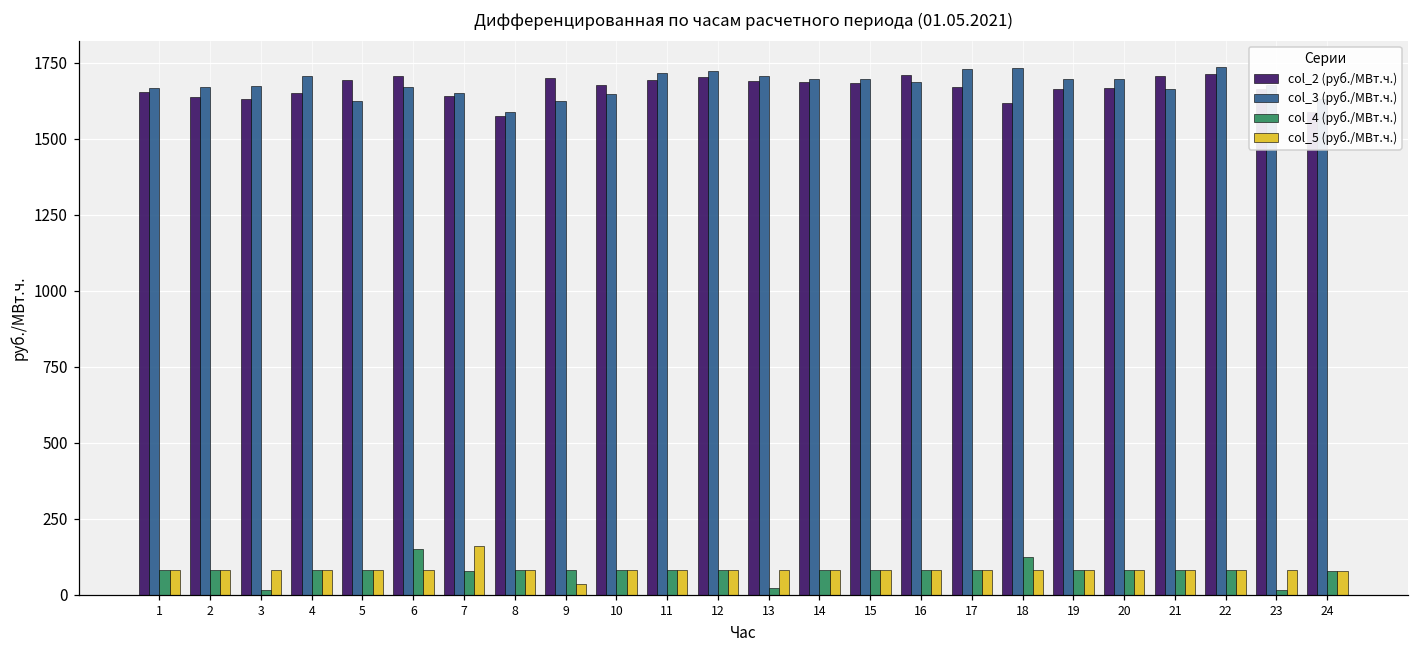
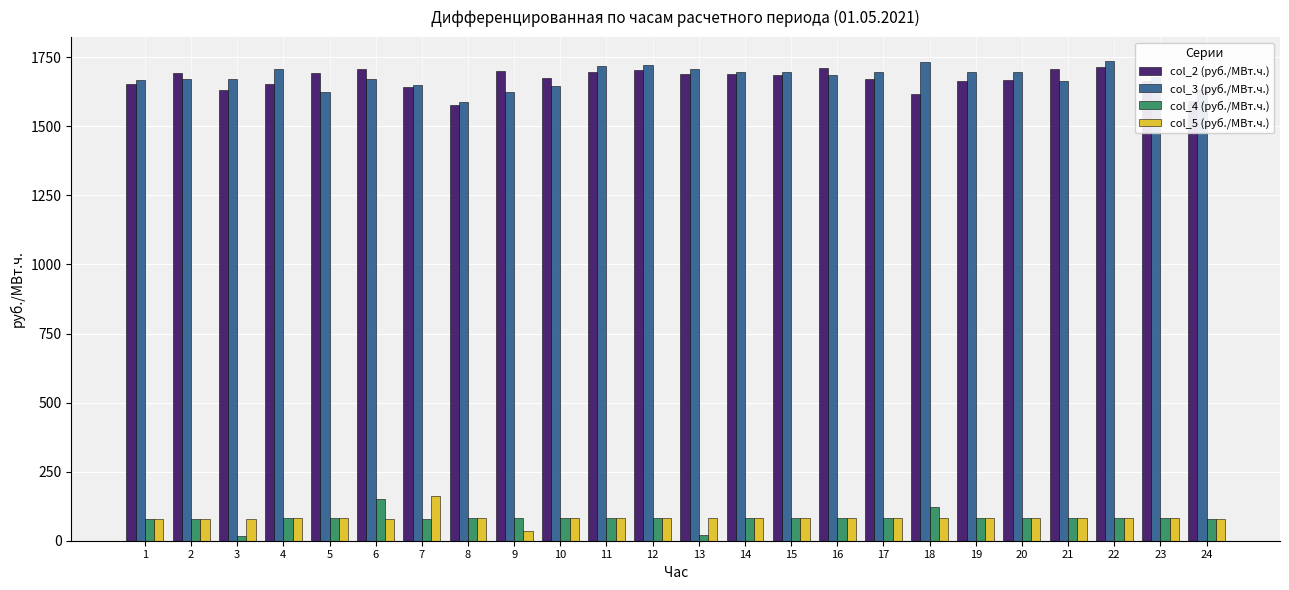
  {
    "col_2 (руб./МВт.ч.)": {
      "1": 1650,
-     "2": 1640,
+     "2": 1690,
      "3": 1630,
      "4": 1650,
      "5": 1690,
      "6": 1710,
      "7": 1640,
      "8": 1580,
      "9": 1700,
      "10": 1680,
      "11": 1690,
      "12": 1700,
      "13": 1690,
      "14": 1690,
      "15": 1680,
      "16": 1710,
      "17": 1670,
      "18": 1620,
      "19": 1670,
      "20": 1670,
      "21": 1710,
      "22": 1710
    },
    "col_3 (руб./МВт.ч.)": {
      "1": 1670,
      "2": 1670,
      "3": 1670,
      "4": 1710,
      "5": 1620,
      "6": 1670,
      "7": 1650,
      "8": 1590,
      "9": 1620,
      "10": 1650,
      "11": 1720,
      "12": 1720,
      "13": 1710,
      "14": 1700,
      "15": 1700,
      "16": 1690,
-     "17": 1730,
+     "17": 1700,
      "18": 1730,
      "19": 1700,
      "20": 1700,
      "21": 1660,
      "22": 1740
    },
    "col_4 (руб./МВт.ч.)": {
      "1": 80,
      "2": 80,
      "3": 20,
      "4": 80,
      "5": 80,
      "6": 150,
      "7": 80,
      "8": 80,
      "9": 80,
      "10": 80,
      "11": 80,
      "12": 80,
      "13": 20,
      "14": 80,
      "15": 80,
      "16": 80,
      "17": 80,
      "18": 120,
      "19": 80,
      "20": 80,
      "21": 80,
      "22": 80,
-     "23": 20,
+     "23": 80,
      "24": 80
    },
    "col_5 (руб./МВт.ч.)": {
      "1": 80,
      "2": 80,
      "3": 80,
      "4": 80,
      "5": 80,
      "6": 80,
      "7": 160,
      "8": 80,
      "9": 30,
      "10": 80,
      "11": 80,
      "12": 80,
      "13": 80,
      "14": 80,
      "15": 80,
      "16": 80,
      "17": 80,
      "18": 80,
      "19": 80,
      "20": 80,
      "21": 80,
      "22": 80,
      "23": 80,
      "24": 80
    }
  }
